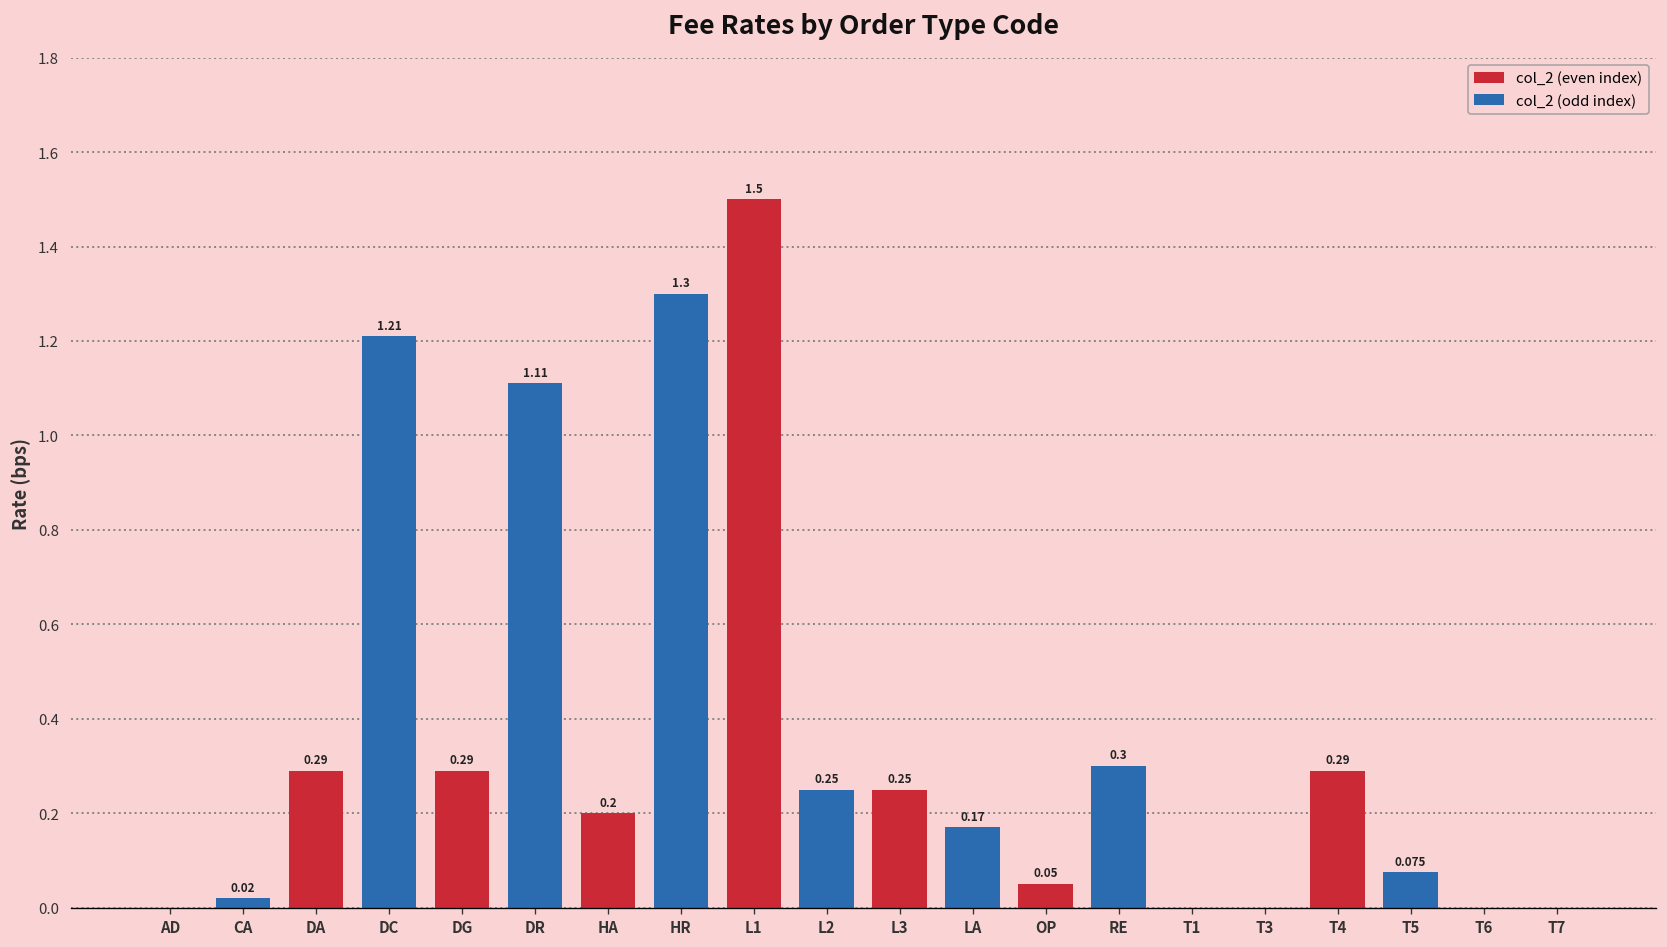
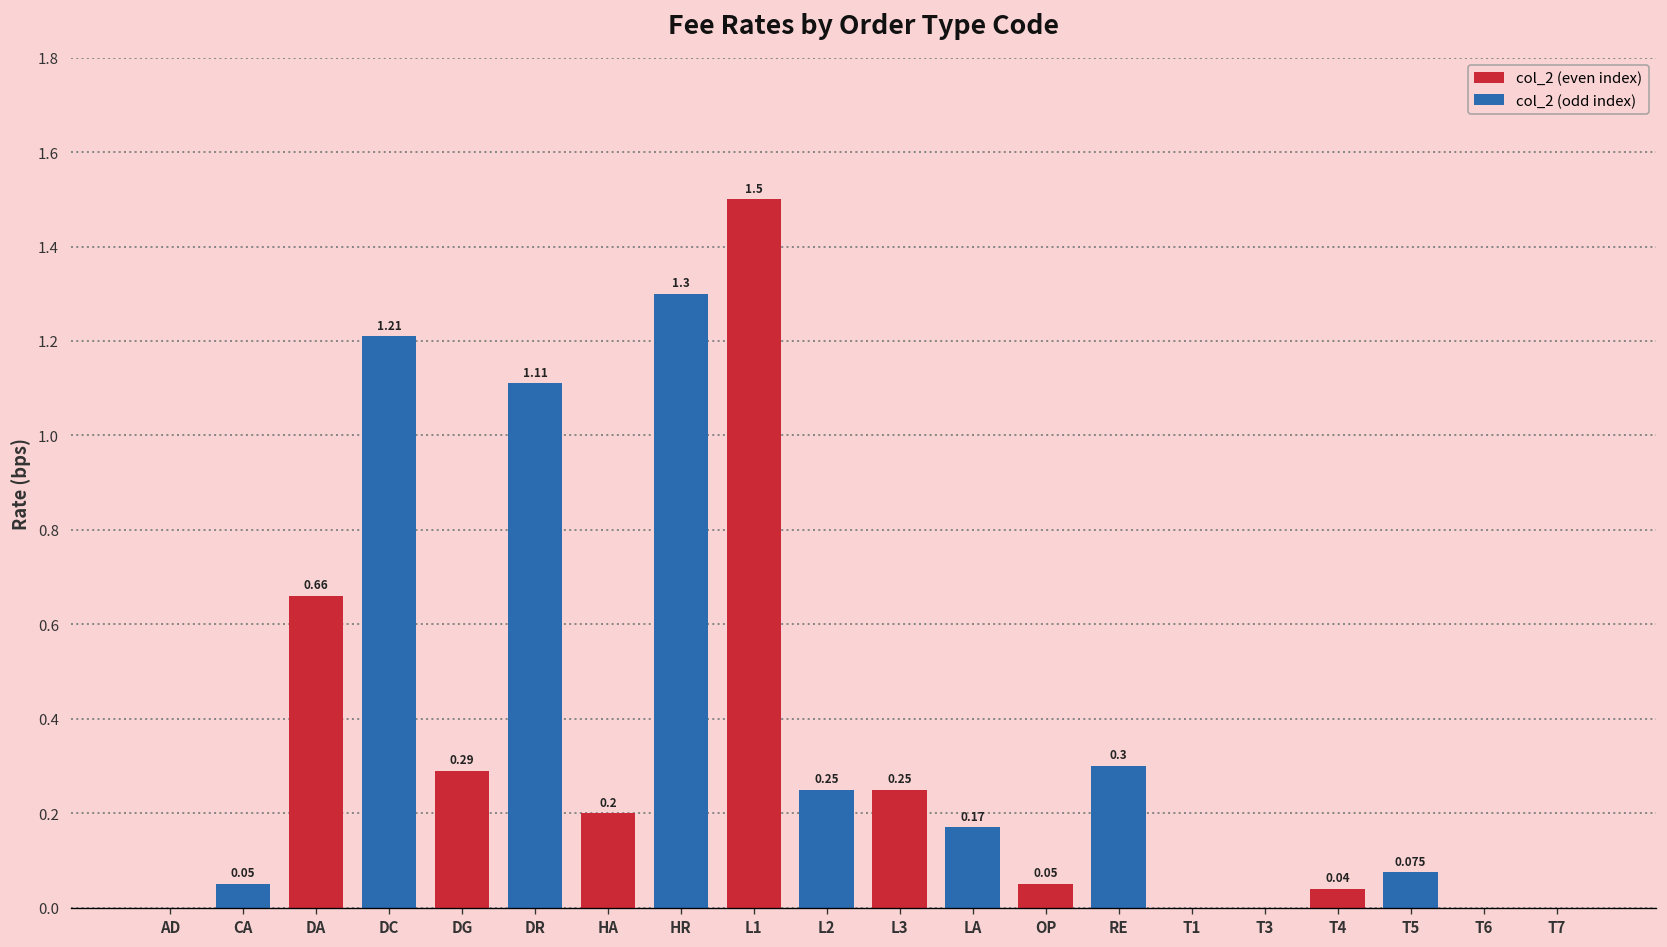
  {
-   "CA": 0.02,
-   "DA": 0.29,
+   "CA": 0.05,
+   "DA": 0.66,
    "DC": 1.21,
    "DG": 0.29,
    "DR": 1.11,
    "HA": 0.2,
    "HR": 1.3,
    "L1": 1.5,
    "L2": 0.25,
    "L3": 0.25,
    "LA": 0.17,
    "OP": 0.05,
    "RE": 0.3,
-   "T4": 0.29,
+   "T4": 0.04,
    "T5": 0.075
  }
